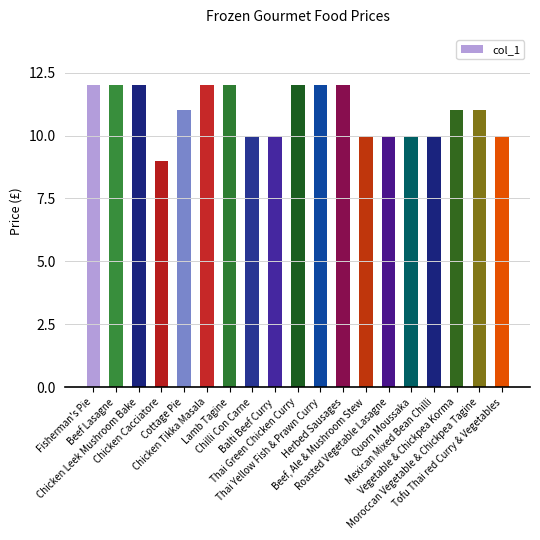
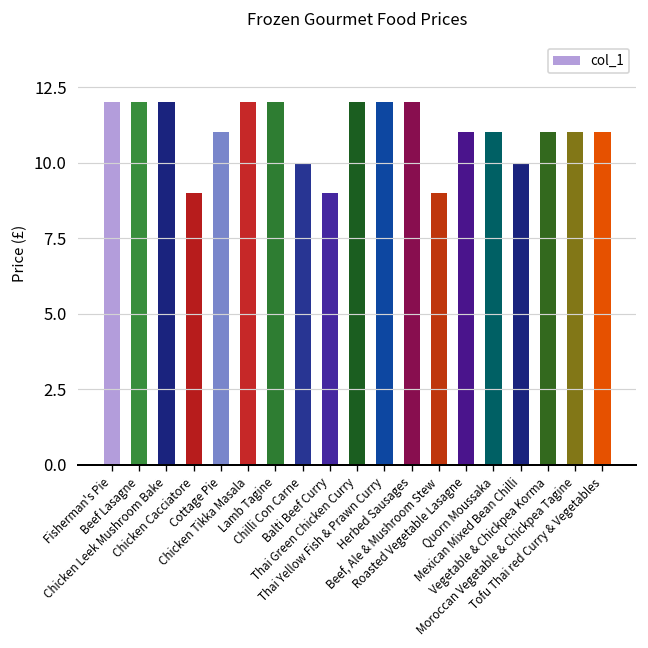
  {
    "Fisherman's Pie": 12,
    "Beef Lasagne": 12,
    "Chicken Leek Mushroom Bake": 12,
    "Chicken Cacciatore": 9,
    "Cottage Pie": 11,
    "Chicken Tikka Masala": 12,
    "Lamb Tagine": 12,
    "Chilli Con Carne": 10,
-   "Balti Beef Curry": 10,
+   "Balti Beef Curry": 9,
    "Thai Green Chicken Curry": 12,
    "Thai Yellow Fish & Prawn Curry": 12,
    "Herbed Sausages": 12,
-   "Beef, Ale & Mushroom Stew": 10,
-   "Roasted Vegetable Lasagne": 10,
-   "Quorn Moussaka": 10,
+   "Beef, Ale & Mushroom Stew": 9,
+   "Roasted Vegetable Lasagne": 11,
+   "Quorn Moussaka": 11,
    "Mexican Mixed Bean Chilli": 10,
    "Vegetable & Chickpea Korma": 11,
    "Moroccan Vegetable & Chickpea Tagine": 11,
-   "Tofu Thai red Curry & Vegetables": 10
+   "Tofu Thai red Curry & Vegetables": 11
  }
